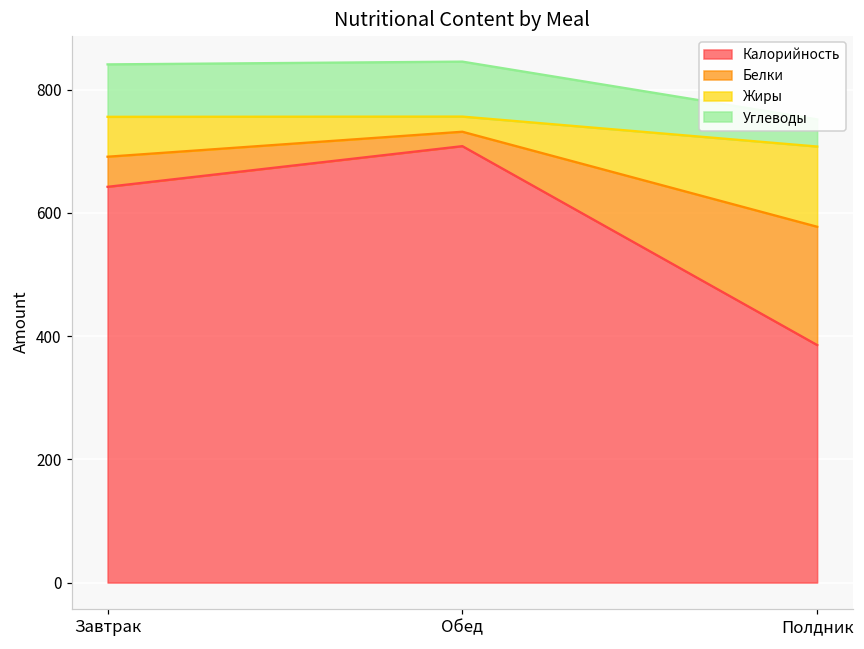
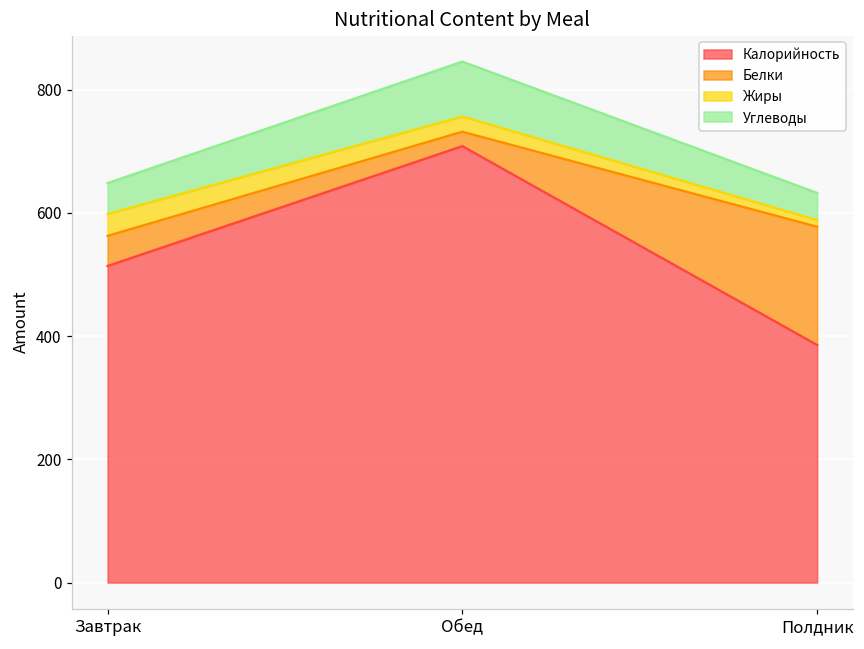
  {
    "Калорийность": {
-     "Завтрак": 640,
+     "Завтрак": 510,
      "Обед": 710,
      "Полдник": 390
    },
    "Белки": {
      "Завтрак": 50,
      "Обед": 20,
      "Полдник": 190
    },
    "Жиры": {
-     "Завтрак": 60,
+     "Завтрак": 40,
      "Обед": 20,
-     "Полдник": 130
+     "Полдник": 10
    },
    "Углеводы": {
-     "Завтрак": 90,
+     "Завтрак": 50,
      "Обед": 90
    }
  }
